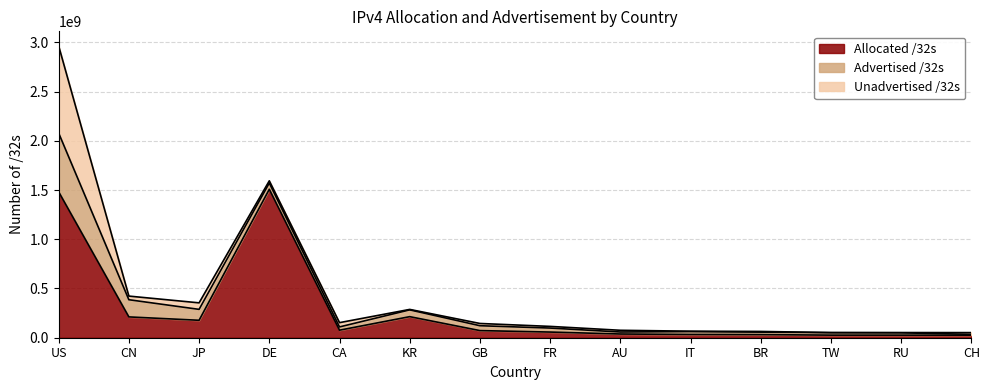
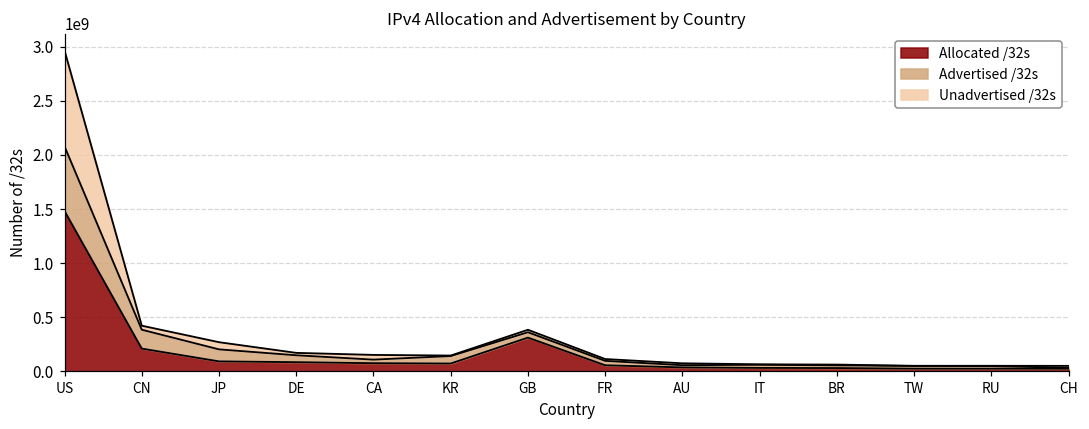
  {
    "Allocated /32s": {
      "US": 1500000000,
      "CN": 200000000,
-     "JP": 200000000,
-     "DE": 1500000000,
+     "JP": 100000000,
+     "DE": 100000000,
      "CA": 100000000,
-     "KR": 200000000,
-     "GB": 100000000,
+     "KR": 100000000,
+     "GB": 300000000,
      "FR": 100000000,
      "IT": 0
    },
    "Advertised /32s": {
      "US": 600000000,
      "CN": 200000000,
      "JP": 100000000,
      "CA": 0
    },
    "Unadvertised /32s": {
      "US": 900000000,
      "CN": 0,
      "JP": 100000000,
      "CA": 0
    }
  }
